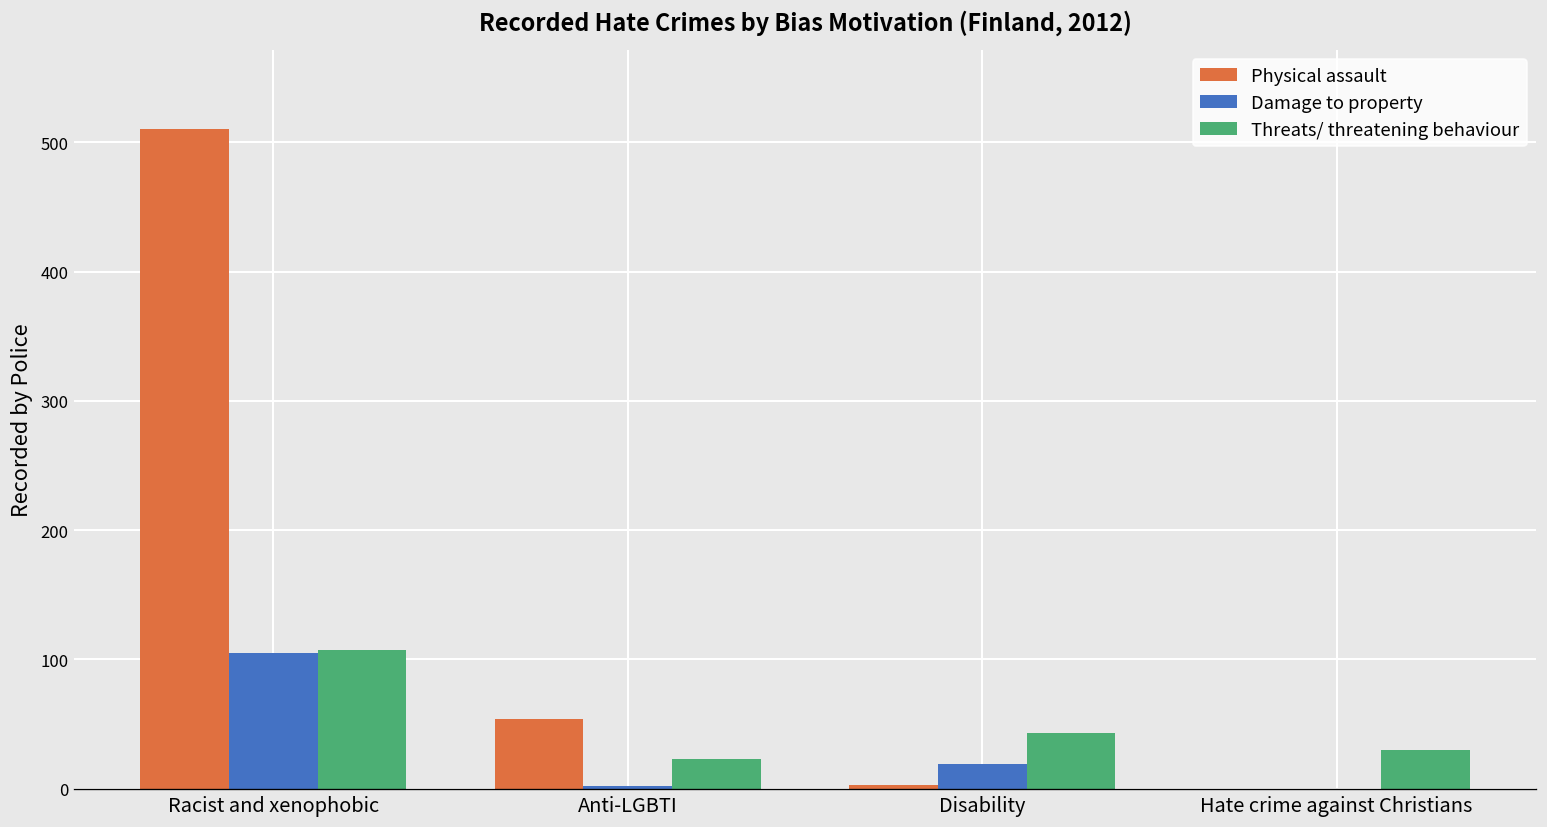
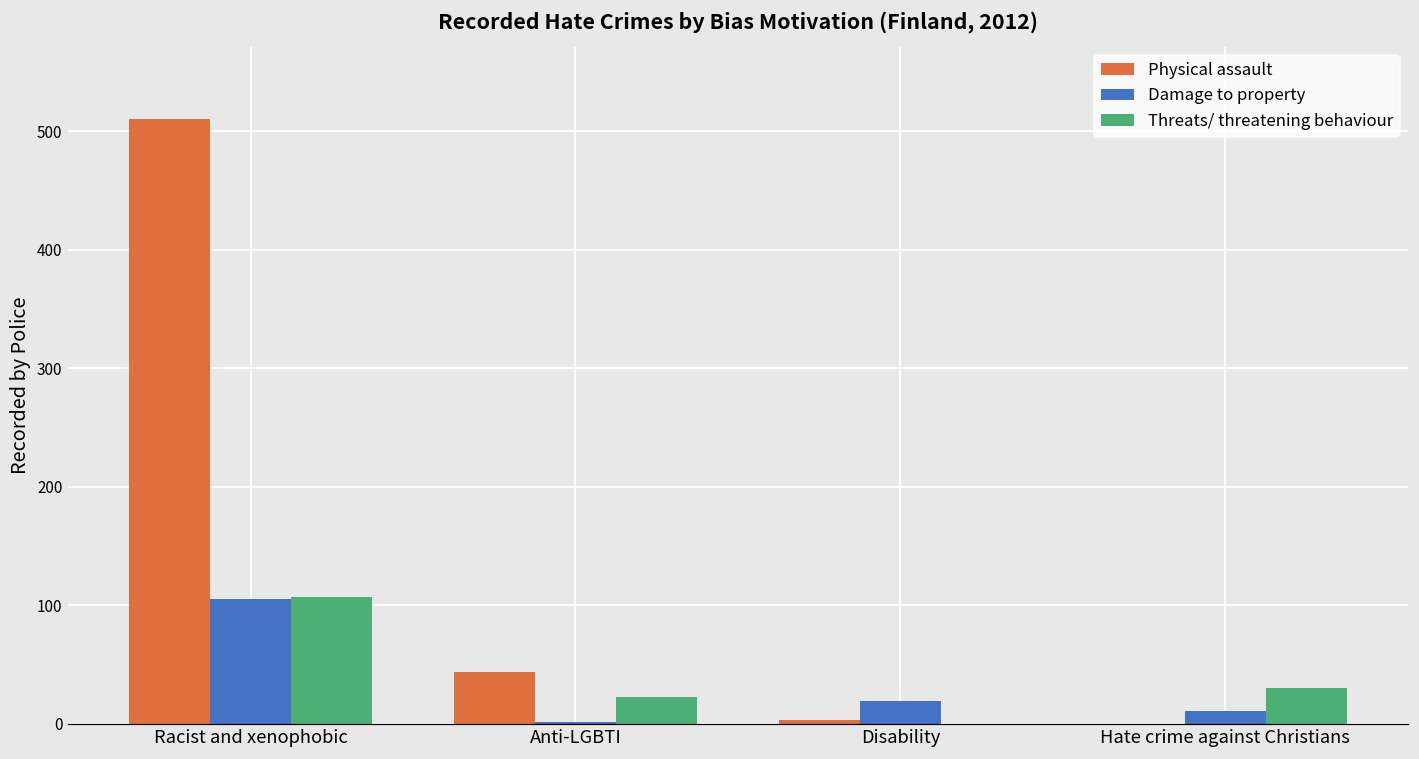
  {
    "Physical assault": {
      "Racist and xenophobic": 510,
-     "Anti-LGBTI": 54,
+     "Anti-LGBTI": 44,
      "Disability": 3,
      "Hate crime against Christians": 0
    },
    "Damage to property": {
      "Racist and xenophobic": 105,
      "Disability": 19,
-     "Hate crime against Christians": 0
+     "Hate crime against Christians": 11
    },
    "Threats/ threatening behaviour": {
      "Racist and xenophobic": 107,
      "Anti-LGBTI": 23,
-     "Disability": 43,
+     "Disability": 0,
      "Hate crime against Christians": 30
    }
  }
